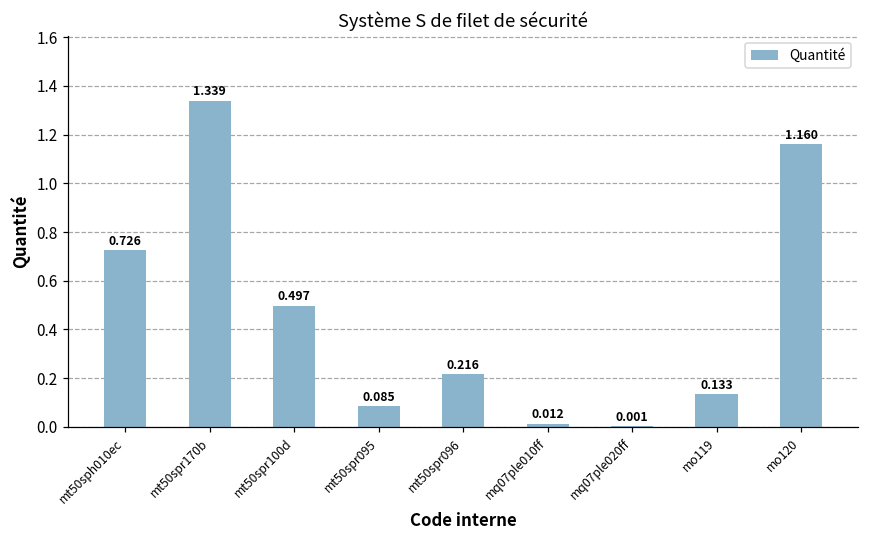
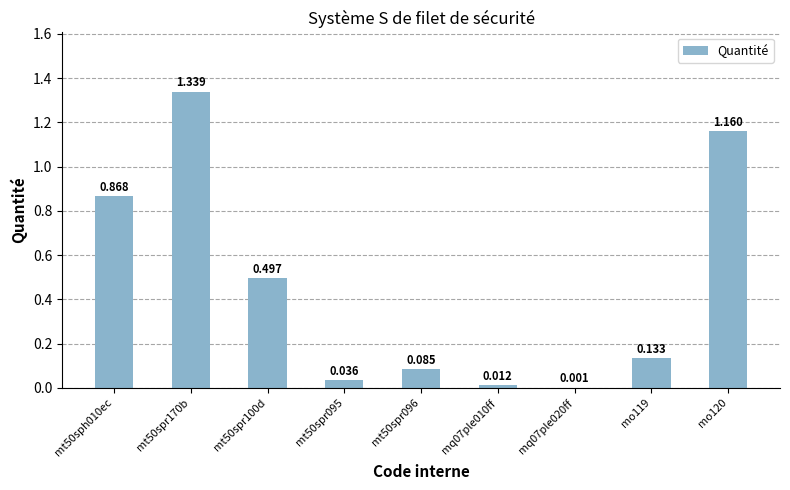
  {
-   "mt50sph010ec": 0.726,
+   "mt50sph010ec": 0.868,
    "mt50spr170b": 1.339,
    "mt50spr100d": 0.497,
-   "mt50spr095": 0.085,
-   "mt50spr096": 0.216,
+   "mt50spr095": 0.036,
+   "mt50spr096": 0.085,
    "mq07ple010ff": 0.012,
    "mq07ple020ff": 0.001,
    "mo119": 0.133,
    "mo120": 1.160
  }
